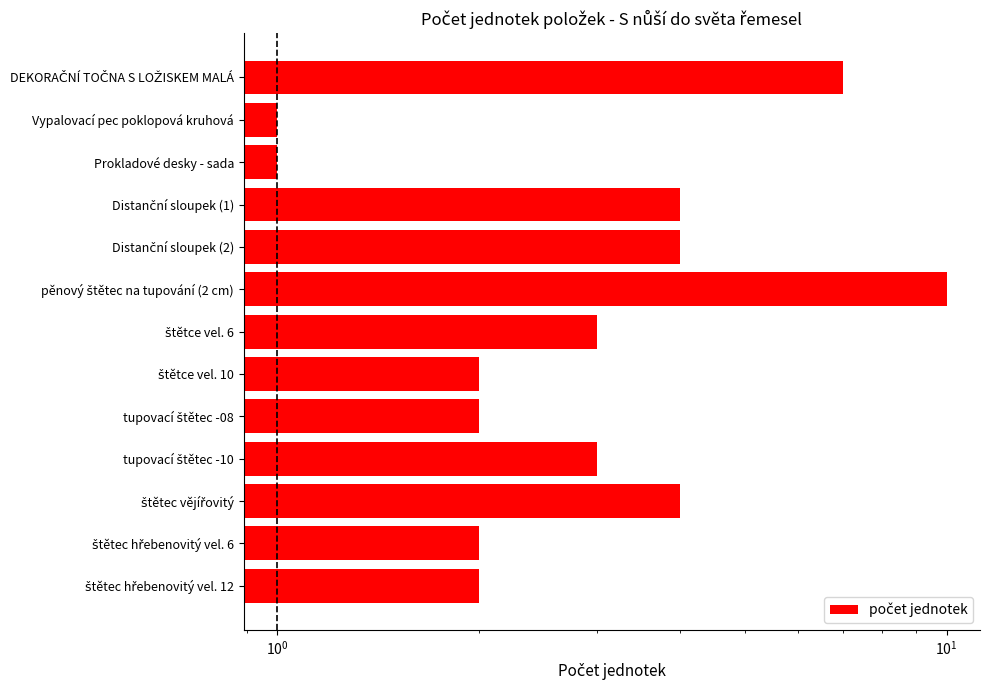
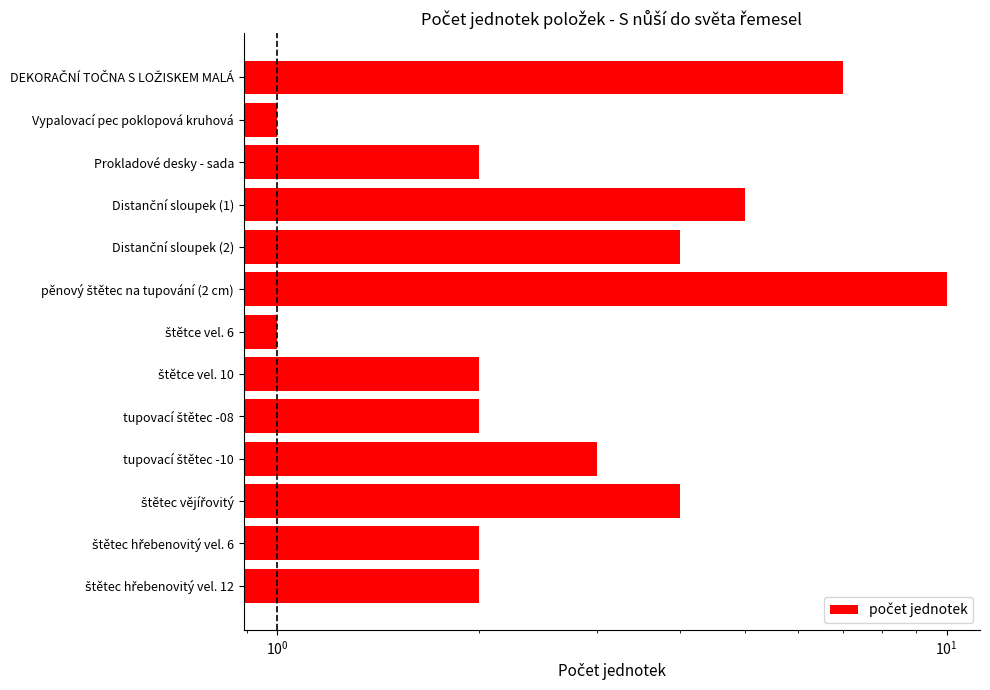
  {
    "DEKORAČNÍ TOČNA S LOŽISKEM MALÁ": 7,
    "Vypalovací pec poklopová kruhová": 1,
-   "Prokladové desky - sada": 1,
-   "Distanční sloupek (1)": 4,
+   "Prokladové desky - sada": 2,
+   "Distanční sloupek (1)": 5,
    "Distanční sloupek (2)": 4,
    "pěnový štětec na tupování (2 cm)": 10,
-   "štětce vel. 6": 3,
+   "štětce vel. 6": 1,
    "štětce vel. 10": 2,
    "tupovací štětec -08": 2,
    "tupovací štětec -10": 3,
    "štětec vějířovitý": 4,
    "štětec hřebenovitý vel. 6": 2,
    "štětec hřebenovitý vel. 12": 2
  }
